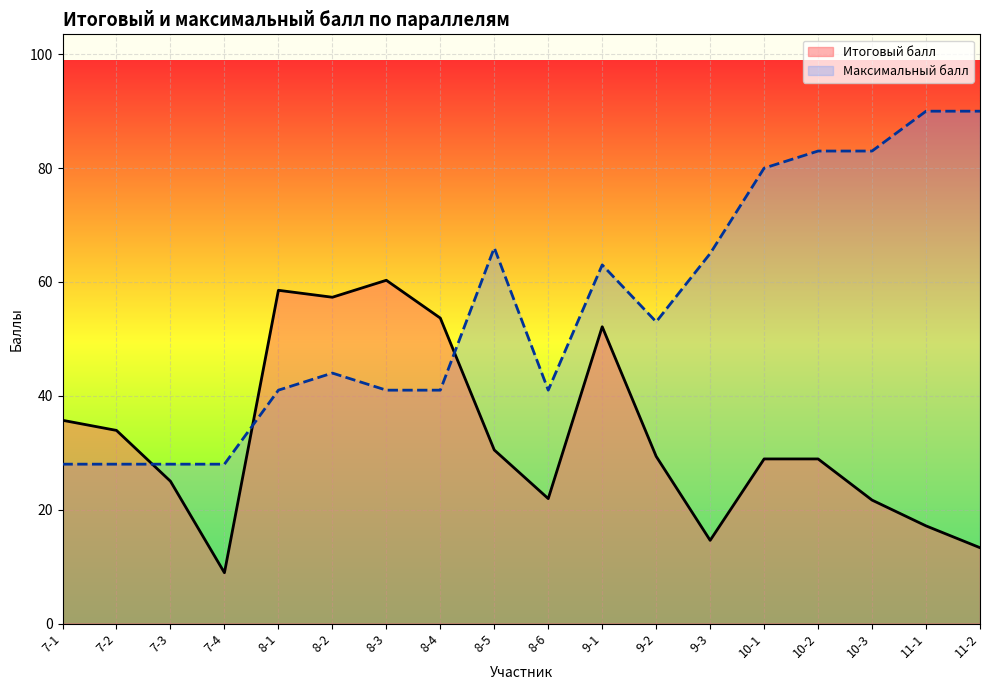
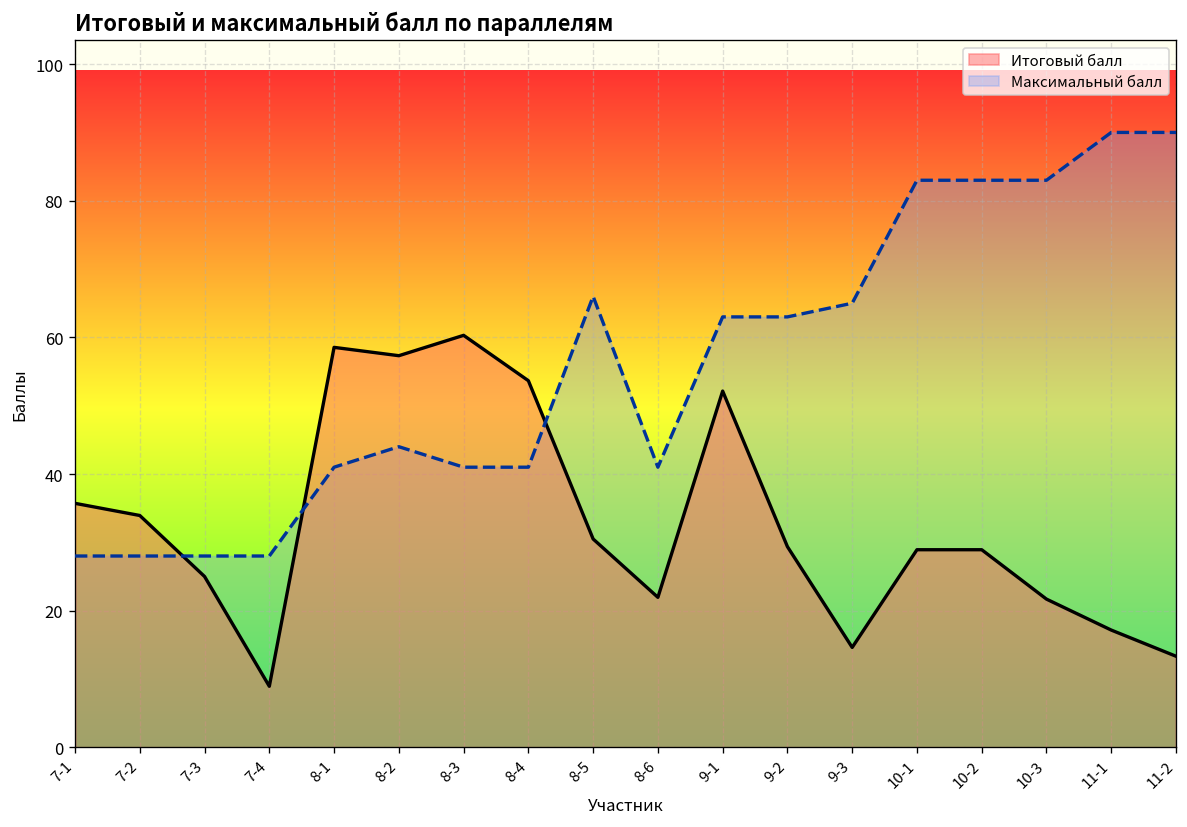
  {
    "Итоговый балл": {
      "7-1": 36,
      "7-2": 34,
      "7-3": 25,
      "7-4": 9,
      "8-1": 59,
      "8-2": 57,
      "8-3": 60,
      "8-4": 54,
      "8-5": 30,
      "8-6": 22,
      "9-1": 52,
      "9-2": 29,
      "9-3": 15,
      "10-1": 29,
      "10-2": 29,
      "10-3": 22,
      "11-1": 17,
      "11-2": 13
    },
    "Максимальный балл": {
      "7-1": 28,
      "7-2": 28,
      "7-3": 28,
      "7-4": 28,
      "8-1": 41,
      "8-2": 44,
      "8-3": 41,
      "8-4": 41,
      "8-5": 66,
      "8-6": 41,
      "9-1": 63,
-     "9-2": 53,
+     "9-2": 63,
      "9-3": 65,
-     "10-1": 80,
+     "10-1": 83,
      "10-2": 83,
      "10-3": 83,
      "11-1": 90,
      "11-2": 90
    }
  }
